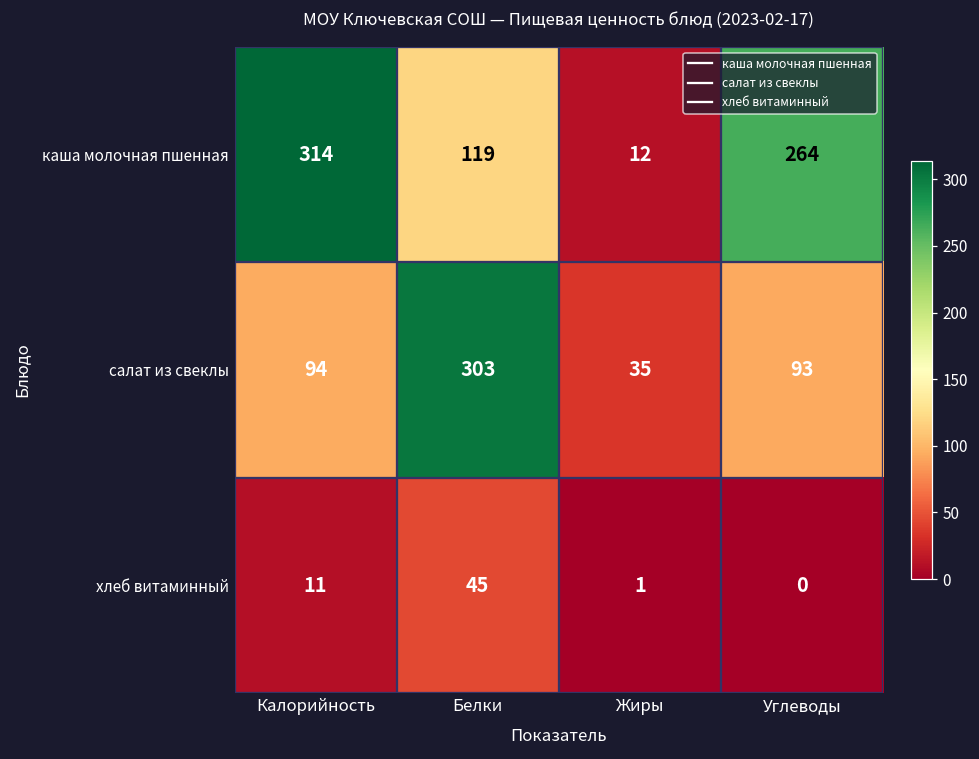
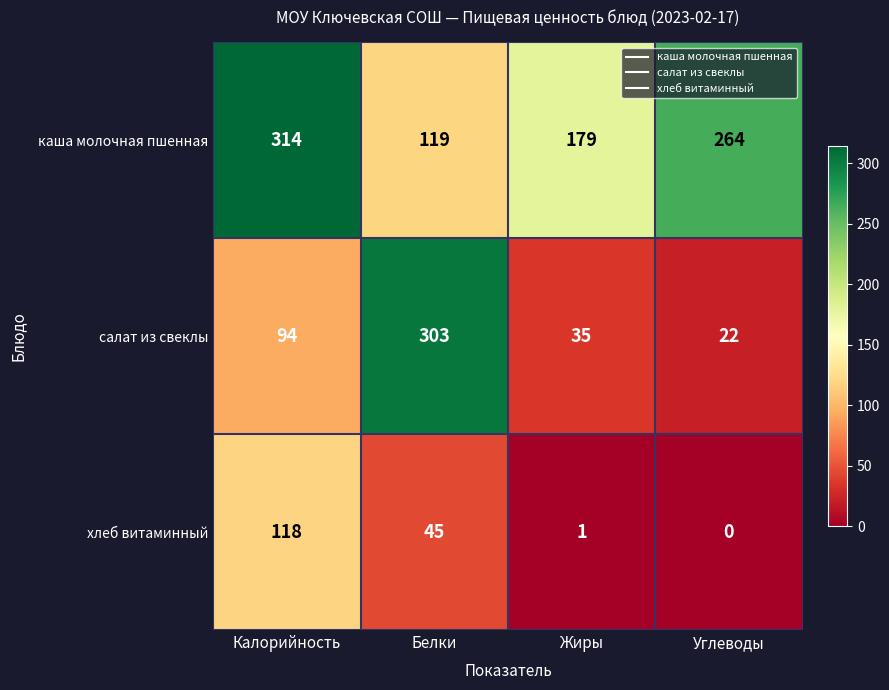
  {
    "каша молочная пшенная": {
      "Калорийность": 314,
      "Белки": 119,
-     "Жиры": 12,
+     "Жиры": 179,
      "Углеводы": 264
    },
    "салат из свеклы": {
      "Калорийность": 94,
      "Белки": 303,
      "Жиры": 35,
-     "Углеводы": 93
+     "Углеводы": 22
    },
    "хлеб витаминный": {
-     "Калорийность": 11,
+     "Калорийность": 118,
      "Белки": 45,
      "Жиры": 1,
      "Углеводы": 0
    }
  }
